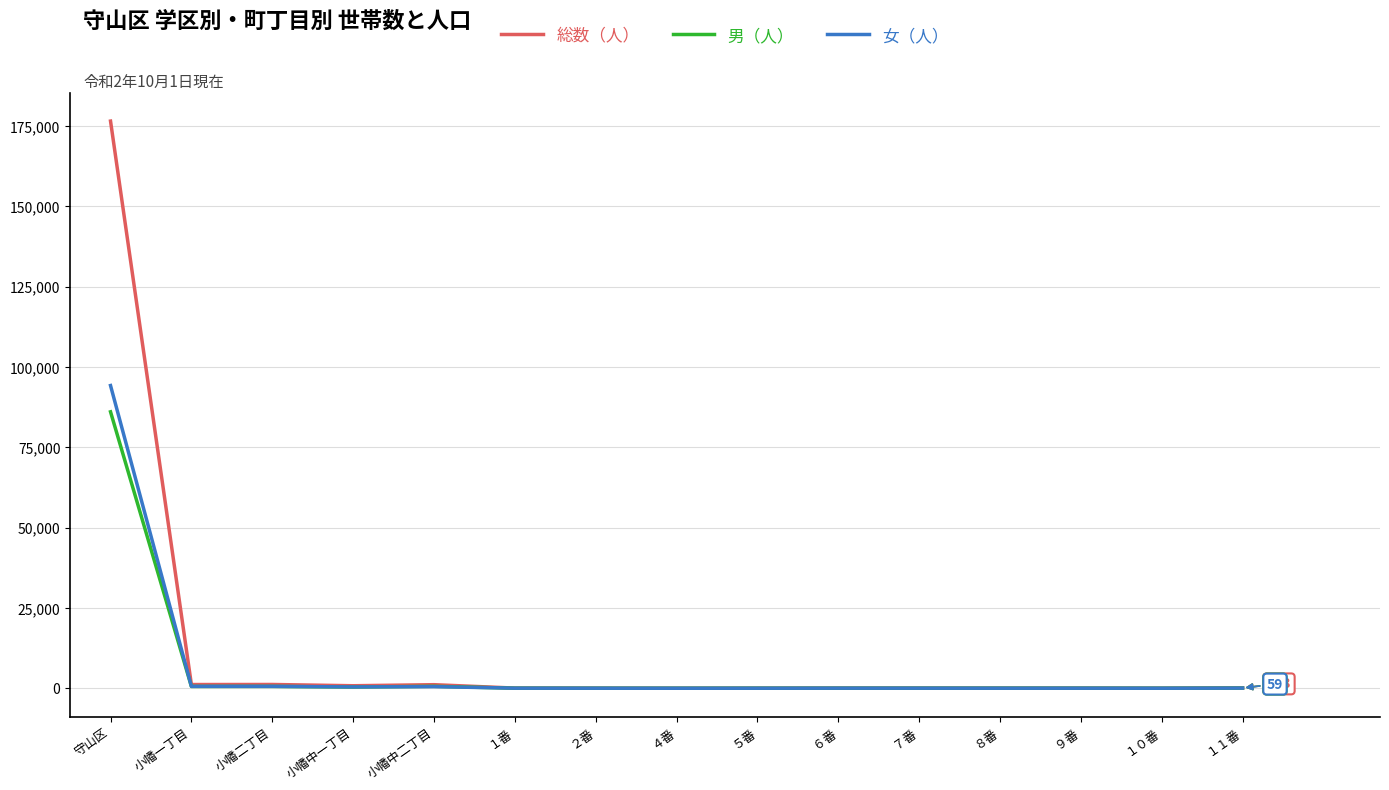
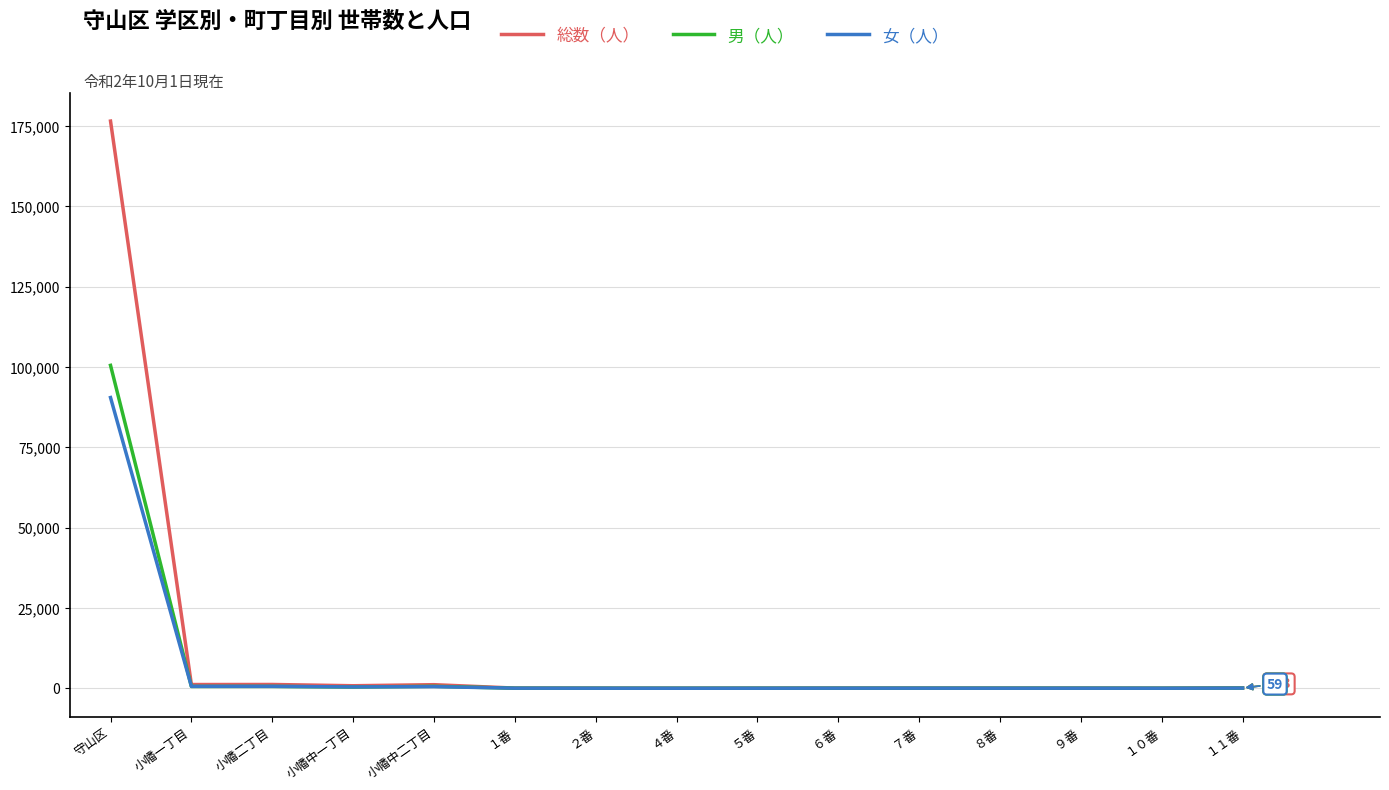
  {
    "総数（人）": {
      "守山区": "177,000"
    },
    "男（人）": {
-     "守山区": "86,000"
+     "守山区": "100,000"
    },
    "女（人）": {
-     "守山区": "94,000"
+     "守山区": "90,000"
    }
  }
